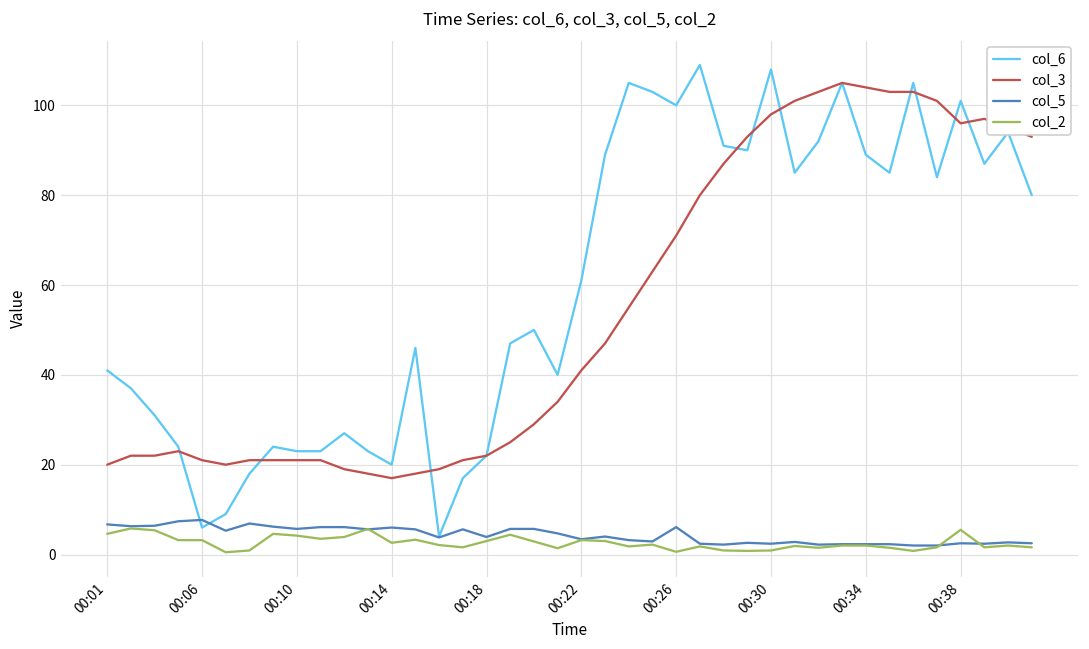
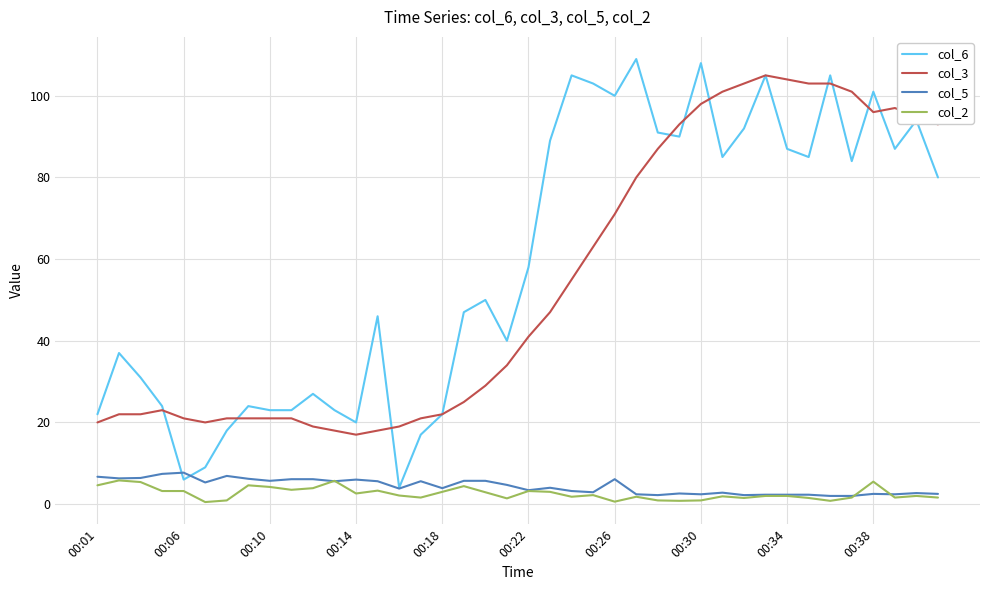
  {
    "col_6": {
-     "00:01": 41,
+     "00:01": 22,
      "00:06": 6,
      "00:10": 23,
      "00:14": 20,
-     "00:22": 61,
+     "00:22": 58,
      "00:26": 100,
      "00:30": 108,
-     "00:34": 89,
+     "00:34": 87,
      "00:38": 101
    },
    "col_3": {
      "00:01": 20,
      "00:06": 21,
      "00:10": 21,
      "00:14": 17,
      "00:22": 41,
      "00:26": 71,
      "00:30": 98,
      "00:34": 104,
      "00:38": 96
    },
    "col_5": {
      "00:01": 7,
      "00:06": 8,
      "00:10": 6,
      "00:14": 6,
      "00:18": 4,
      "00:26": 6,
      "00:30": 2,
      "00:38": 3
    },
    "col_2": {
      "00:01": 5,
      "00:06": 3,
      "00:10": 4,
      "00:14": 3,
      "00:18": 3,
      "00:26": 1,
      "00:30": 1,
      "00:38": 6
    }
  }
